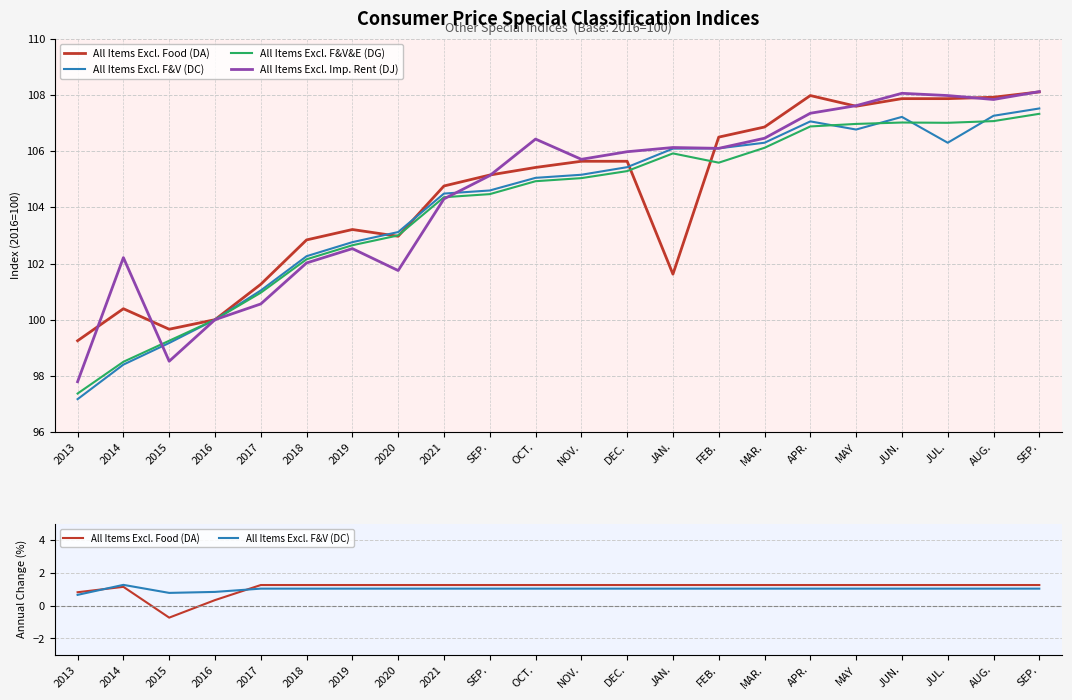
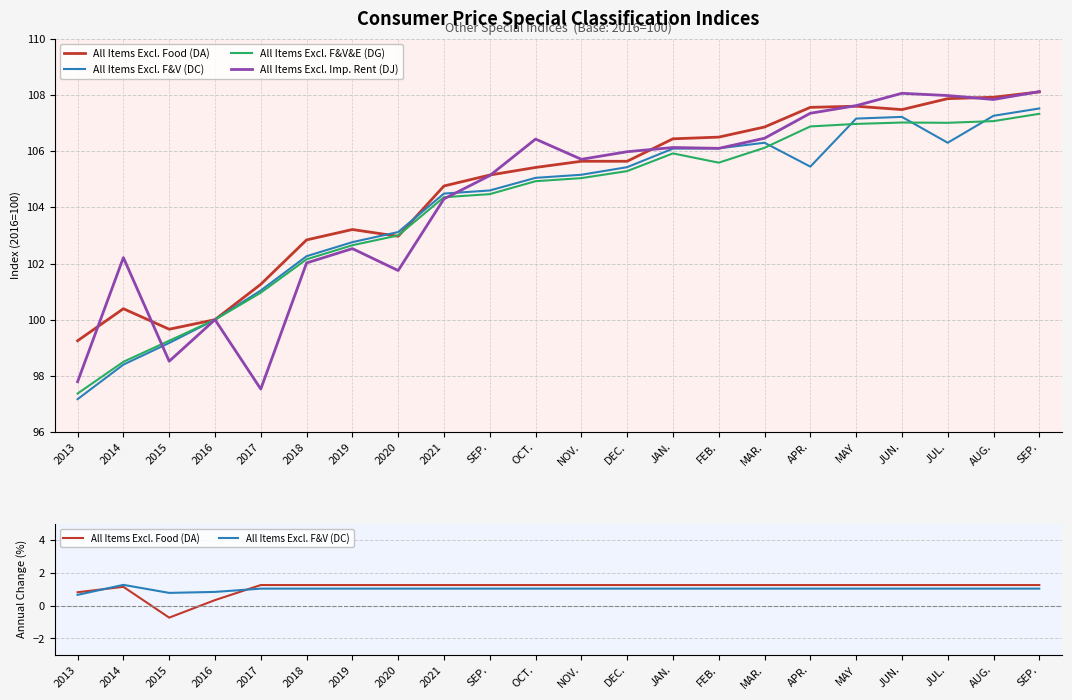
  {
    "Consumer Price Special Classification Indices": {
      "All Items Excl. Food (DA)": {
        "2013": 99.3,
        "2014": 100.4,
        "2015": 99.7,
        "2017": 101.3,
        "2018": 102.8,
        "2019": 103.2,
        "2021": 104.8,
        "OCT.": 105.4,
        "DEC.": 105.6,
-       "JAN.": 101.6,
+       "JAN.": 106.4,
        "FEB.": 106.5,
        "MAR.": 106.9,
-       "APR.": 108.0,
-       "JUN.": 107.9,
+       "APR.": 107.6,
+       "JUN.": 107.5,
        "JUL.": 107.9
      },
      "All Items Excl. F&V (DC)": {
        "2013": 97.2,
        "2014": 98.4,
        "2018": 102.3,
        "2019": 102.8,
        "2020": 103.1,
        "2021": 104.5,
        "OCT.": 105.1,
        "NOV.": 105.2,
        "DEC.": 105.4,
        "MAR.": 106.3,
-       "APR.": 107.1,
-       "MAY": 106.8,
+       "APR.": 105.5,
+       "MAY": 107.2,
        "JUN.": 107.2,
        "JUL.": 106.3,
        "AUG.": 107.3
      },
      "All Items Excl. F&V&E (DG)": {
        "2013": 97.4,
        "2014": 98.5,
        "2018": 102.2,
        "2019": 102.7,
        "OCT.": 104.9,
        "NOV.": 105.0,
        "DEC.": 105.3,
        "JAN.": 105.9,
        "FEB.": 105.6,
        "MAR.": 106.1,
        "APR.": 106.9,
        "MAY": 107.0,
        "JUN.": 107.0,
        "JUL.": 107.0,
        "AUG.": 107.1
      },
      "All Items Excl. Imp. Rent (DJ)": {
        "2013": 97.8,
        "2014": 102.2,
        "2015": 98.5,
-       "2017": 100.6,
+       "2017": 97.5,
        "2018": 102.0,
        "2019": 102.5,
        "2020": 101.8,
        "OCT.": 106.4,
        "DEC.": 106.0,
        "MAR.": 106.5,
        "APR.": 107.4,
        "JUN.": 108.1,
        "JUL.": 108.0
      }
    }
  }
